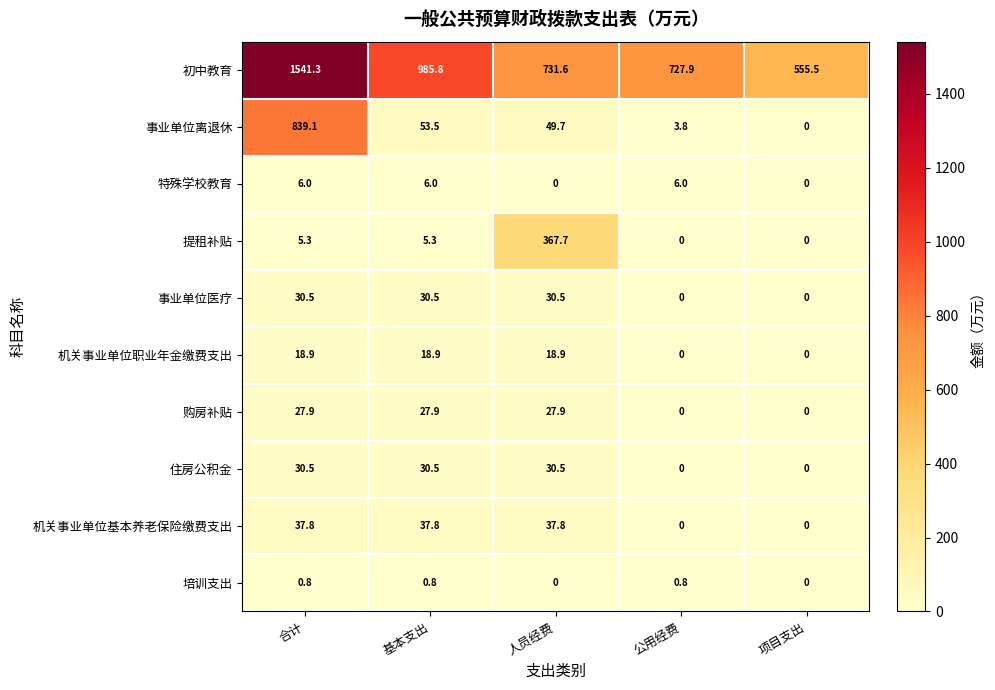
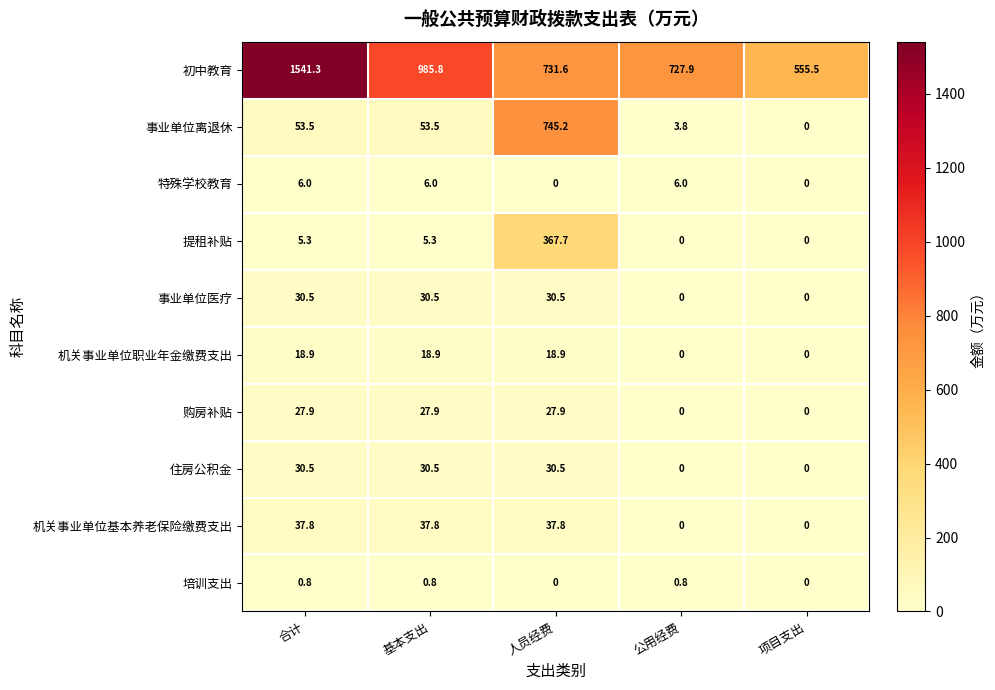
  {
    "初中教育": {
      "合计": 1541.3,
      "基本支出": 985.8,
      "人员经费": 731.6,
      "公用经费": 727.9,
      "项目支出": 555.5
    },
    "事业单位离退休": {
-     "合计": 839.1,
+     "合计": 53.5,
      "基本支出": 53.5,
-     "人员经费": 49.7,
+     "人员经费": 745.2,
      "公用经费": 3.8,
      "项目支出": 0
    },
    "特殊学校教育": {
      "合计": 6.0,
      "基本支出": 6.0,
      "人员经费": 0,
      "公用经费": 6.0,
      "项目支出": 0
    },
    "提租补贴": {
      "合计": 5.3,
      "基本支出": 5.3,
      "人员经费": 367.7,
      "公用经费": 0,
      "项目支出": 0
    },
    "事业单位医疗": {
      "合计": 30.5,
      "基本支出": 30.5,
      "人员经费": 30.5,
      "公用经费": 0,
      "项目支出": 0
    },
    "机关事业单位职业年金缴费支出": {
      "合计": 18.9,
      "基本支出": 18.9,
      "人员经费": 18.9,
      "公用经费": 0,
      "项目支出": 0
    },
    "购房补贴": {
      "合计": 27.9,
      "基本支出": 27.9,
      "人员经费": 27.9,
      "公用经费": 0,
      "项目支出": 0
    },
    "住房公积金": {
      "合计": 30.5,
      "基本支出": 30.5,
      "人员经费": 30.5,
      "公用经费": 0,
      "项目支出": 0
    },
    "机关事业单位基本养老保险缴费支出": {
      "合计": 37.8,
      "基本支出": 37.8,
      "人员经费": 37.8,
      "公用经费": 0,
      "项目支出": 0
    },
    "培训支出": {
      "合计": 0.8,
      "基本支出": 0.8,
      "人员经费": 0,
      "公用经费": 0.8,
      "项目支出": 0
    }
  }
